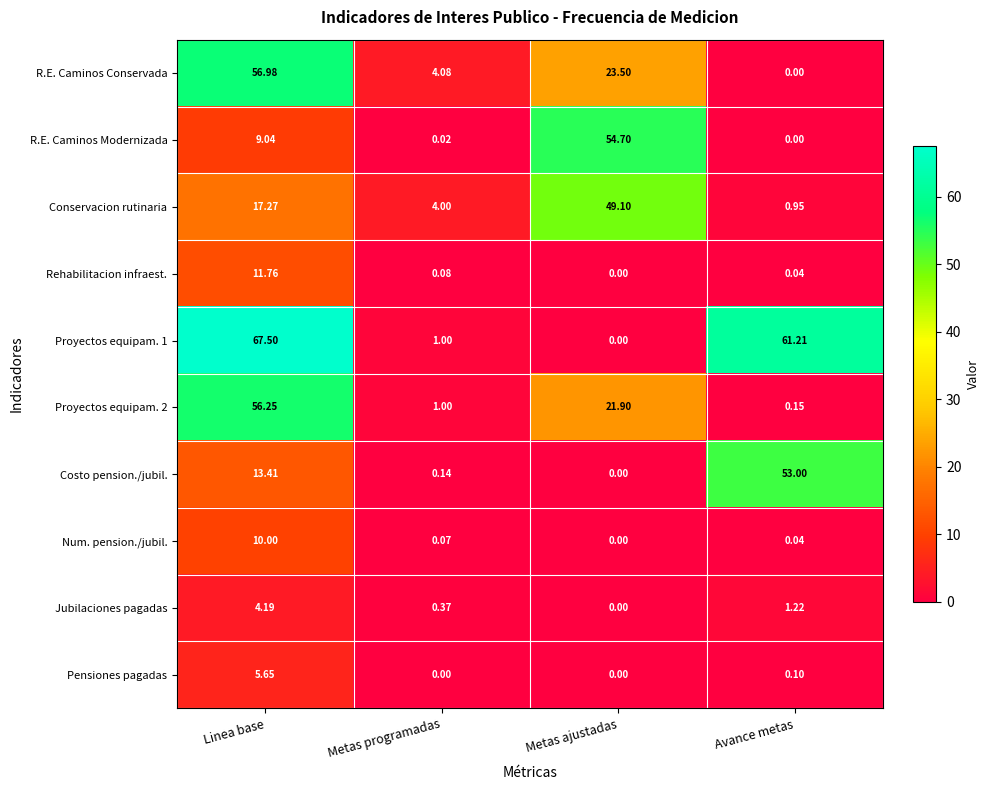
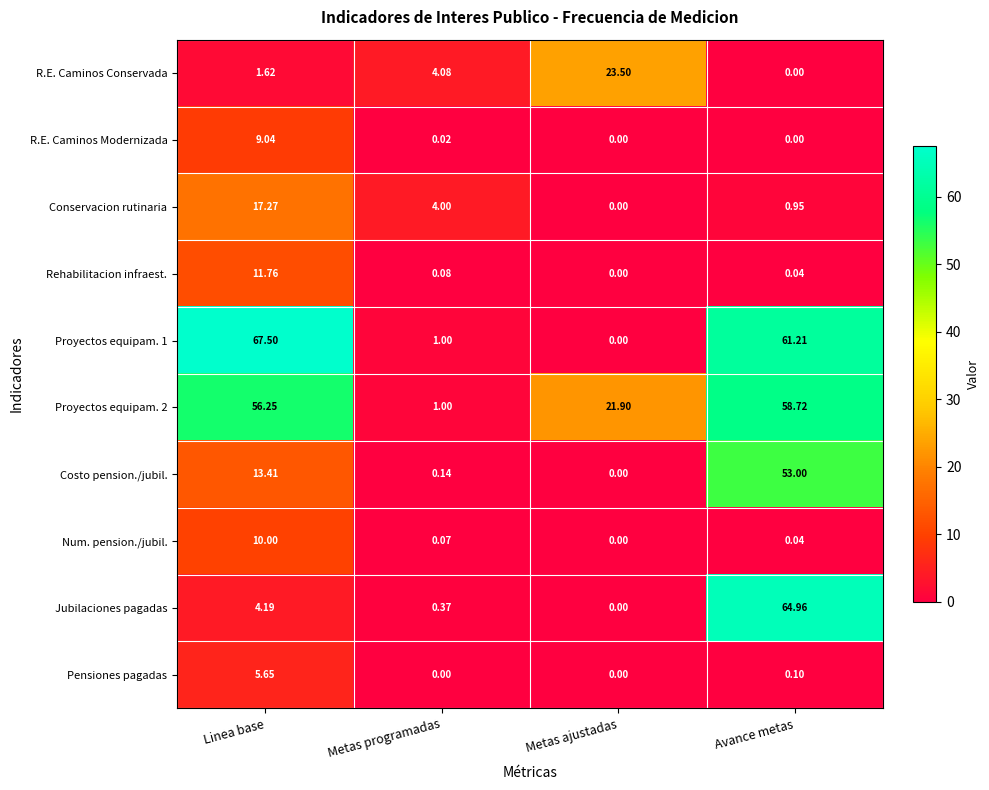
  {
    "R.E. Caminos Conservada": {
-     "Linea base": 56.98,
+     "Linea base": 1.62,
      "Metas programadas": 4.08,
      "Metas ajustadas": 23.50,
      "Avance metas": 0.00
    },
    "R.E. Caminos Modernizada": {
      "Linea base": 9.04,
      "Metas programadas": 0.02,
-     "Metas ajustadas": 54.70,
+     "Metas ajustadas": 0.00,
      "Avance metas": 0.00
    },
    "Conservacion rutinaria": {
      "Linea base": 17.27,
      "Metas programadas": 4.00,
-     "Metas ajustadas": 49.10,
+     "Metas ajustadas": 0.00,
      "Avance metas": 0.95
    },
    "Rehabilitacion infraest.": {
      "Linea base": 11.76,
      "Metas programadas": 0.08,
      "Metas ajustadas": 0.00,
      "Avance metas": 0.04
    },
    "Proyectos equipam. 1": {
      "Linea base": 67.50,
      "Metas programadas": 1.00,
      "Metas ajustadas": 0.00,
      "Avance metas": 61.21
    },
    "Proyectos equipam. 2": {
      "Linea base": 56.25,
      "Metas programadas": 1.00,
      "Metas ajustadas": 21.90,
-     "Avance metas": 0.15
+     "Avance metas": 58.72
    },
    "Costo pension./jubil.": {
      "Linea base": 13.41,
      "Metas programadas": 0.14,
      "Metas ajustadas": 0.00,
      "Avance metas": 53.00
    },
    "Num. pension./jubil.": {
      "Linea base": 10.00,
      "Metas programadas": 0.07,
      "Metas ajustadas": 0.00,
      "Avance metas": 0.04
    },
    "Jubilaciones pagadas": {
      "Linea base": 4.19,
      "Metas programadas": 0.37,
      "Metas ajustadas": 0.00,
-     "Avance metas": 1.22
+     "Avance metas": 64.96
    },
    "Pensiones pagadas": {
      "Linea base": 5.65,
      "Metas programadas": 0.00,
      "Metas ajustadas": 0.00,
      "Avance metas": 0.10
    }
  }
